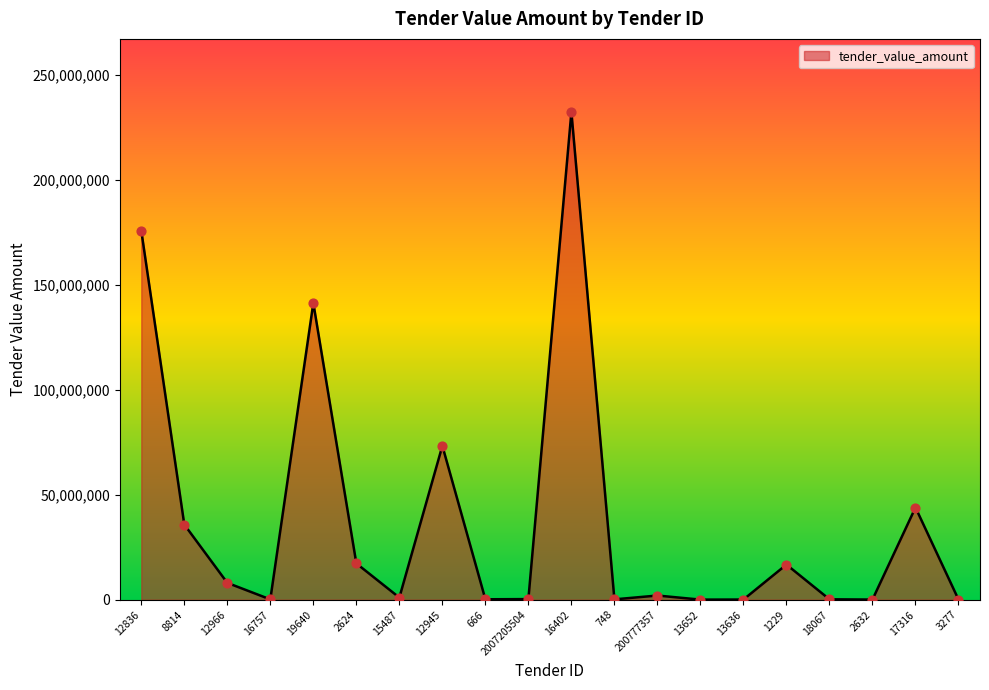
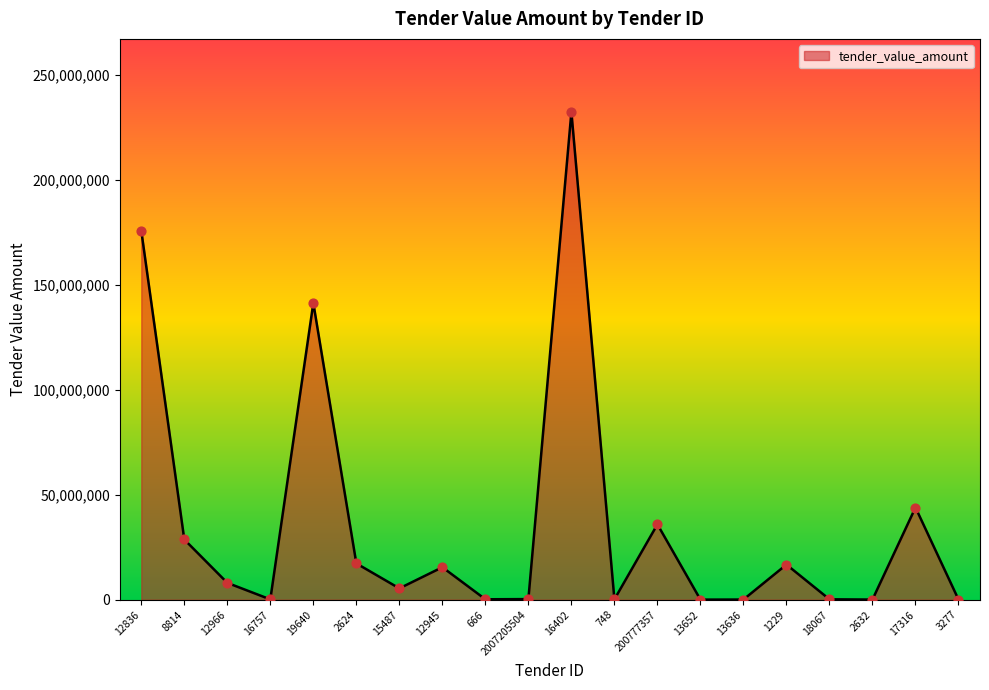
  {
    "12836": "176,000,000",
-   "8814": "36,000,000",
+   "8814": "29,000,000",
    "12966": "8,000,000",
    "16757": "0",
    "19640": "141,000,000",
    "2624": "17,000,000",
-   "15487": "1,000,000",
-   "12945": "73,000,000",
+   "15487": "5,000,000",
+   "12945": "15,000,000",
    "666": "0",
    "2007205504": "0",
    "16402": "232,000,000",
    "748": "0",
-   "200777357": "2,000,000",
+   "200777357": "36,000,000",
    "13652": "0",
    "13636": "0",
    "1229": "17,000,000",
    "18067": "0",
    "2632": "0",
    "17316": "44,000,000",
    "3277": "0"
  }
